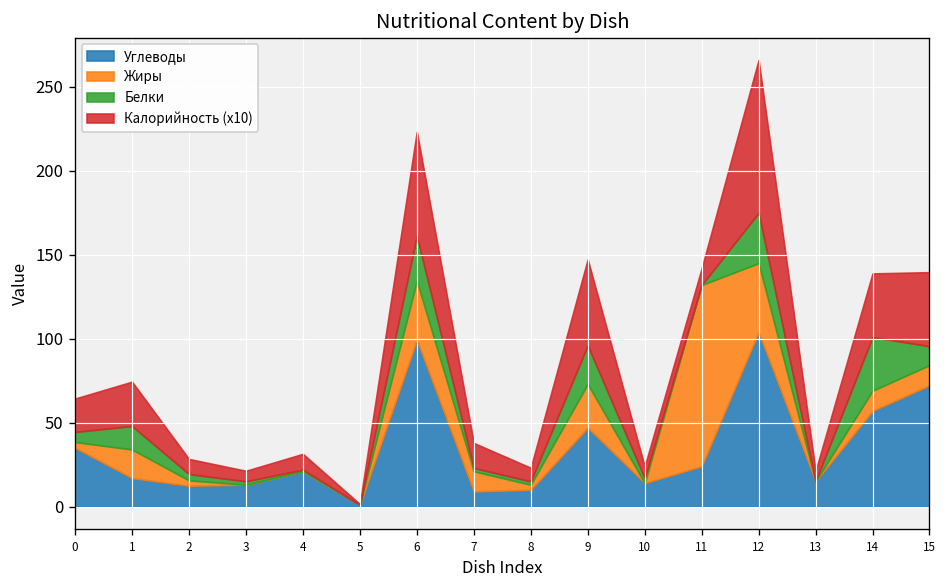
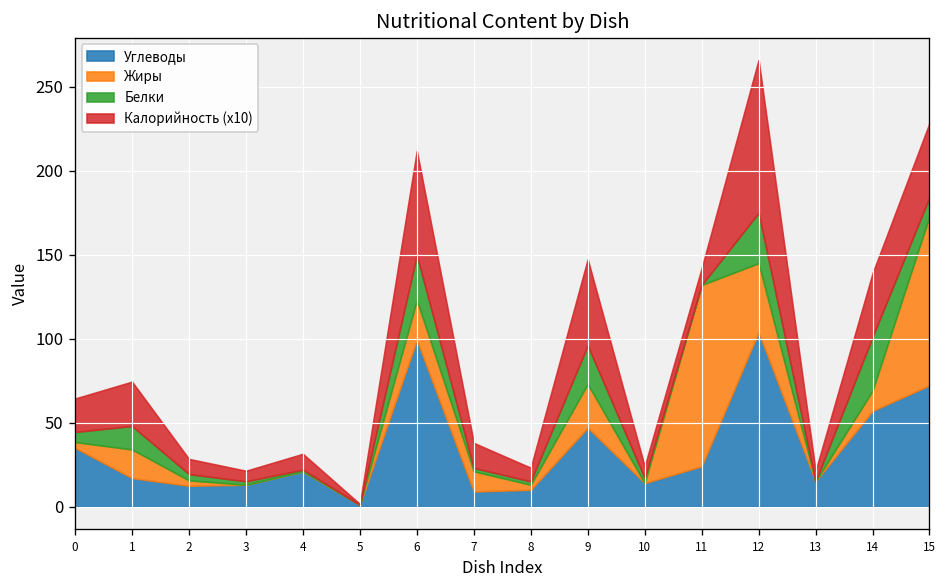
  {
    "Углеводы": {
      "0": 35,
      "1": 17,
      "2": 12,
      "6": 99,
      "7": 9,
      "8": 10,
      "9": 47,
      "11": 24,
      "12": 104,
      "14": 57,
      "15": 72
    },
    "Жиры": {
      "0": 3,
      "1": 17,
      "2": 3,
-     "6": 35,
+     "6": 24,
      "7": 12,
      "8": 3,
      "9": 26,
      "12": 41,
      "14": 12,
-     "15": 12
+     "15": 101
    },
    "Белки": {
      "0": 6,
      "1": 14,
      "2": 4,
      "3": 2,
      "6": 27,
      "7": 2,
      "8": 2,
      "9": 23,
      "10": 3,
      "12": 30,
      "14": 32,
      "15": 11
    },
    "Калорийность (x10)": {
      "0": 20,
      "1": 26,
      "2": 9,
      "3": 6,
      "4": 9,
      "6": 62,
      "7": 15,
      "8": 8,
      "9": 51,
      "10": 7,
      "11": 10,
      "12": 91,
      "13": 6,
      "14": 38,
      "15": 44
    }
  }
